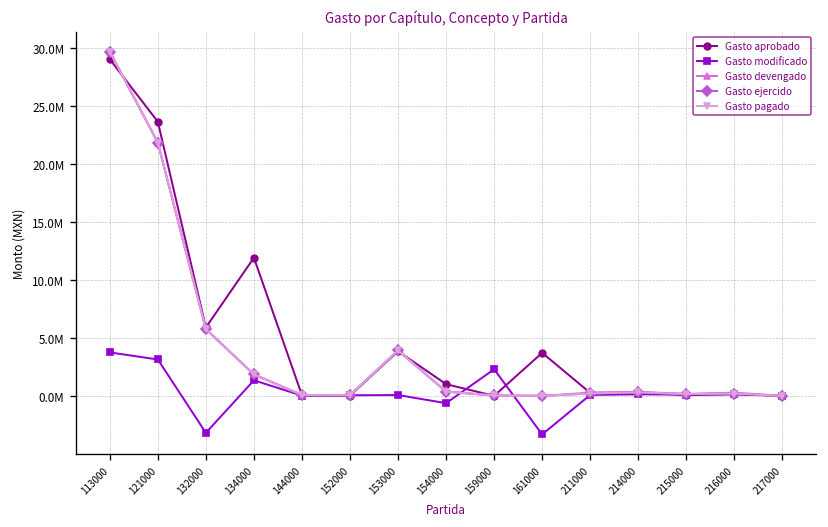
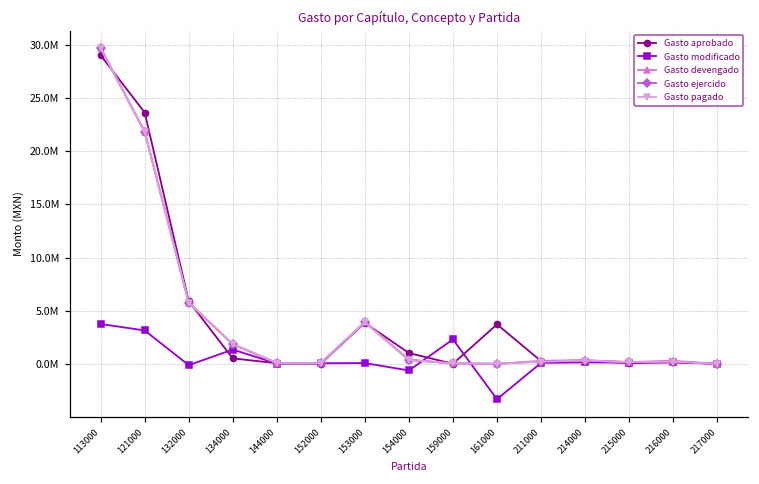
  {
    "Gasto aprobado": {
      "113000": 29000000,
      "121000": 24000000,
-     "134000": 12000000,
+     "134000": 1000000,
      "154000": 1000000,
      "161000": 4000000
    },
    "Gasto modificado": {
      "113000": 4000000,
      "121000": 3000000,
-     "132000": -3000000,
+     "132000": 0,
      "134000": 1000000,
      "153000": 0,
      "154000": -1000000,
      "159000": 2000000,
      "161000": -3000000
    }
  }
